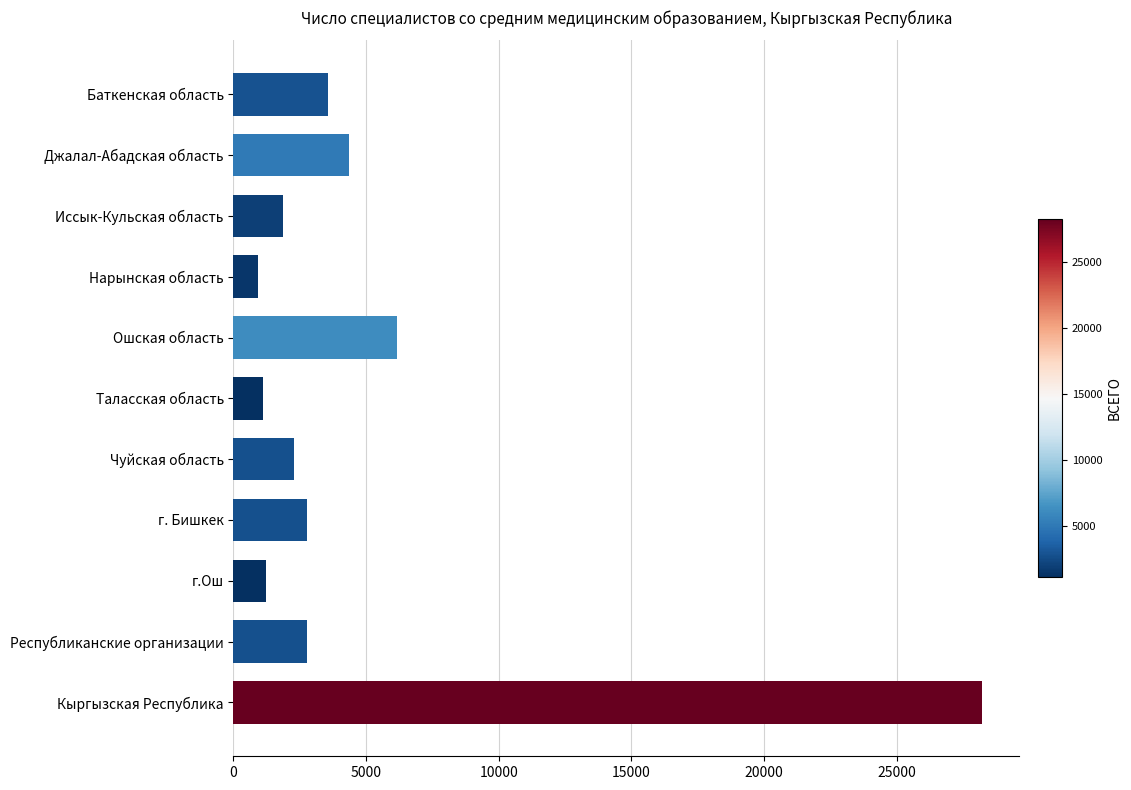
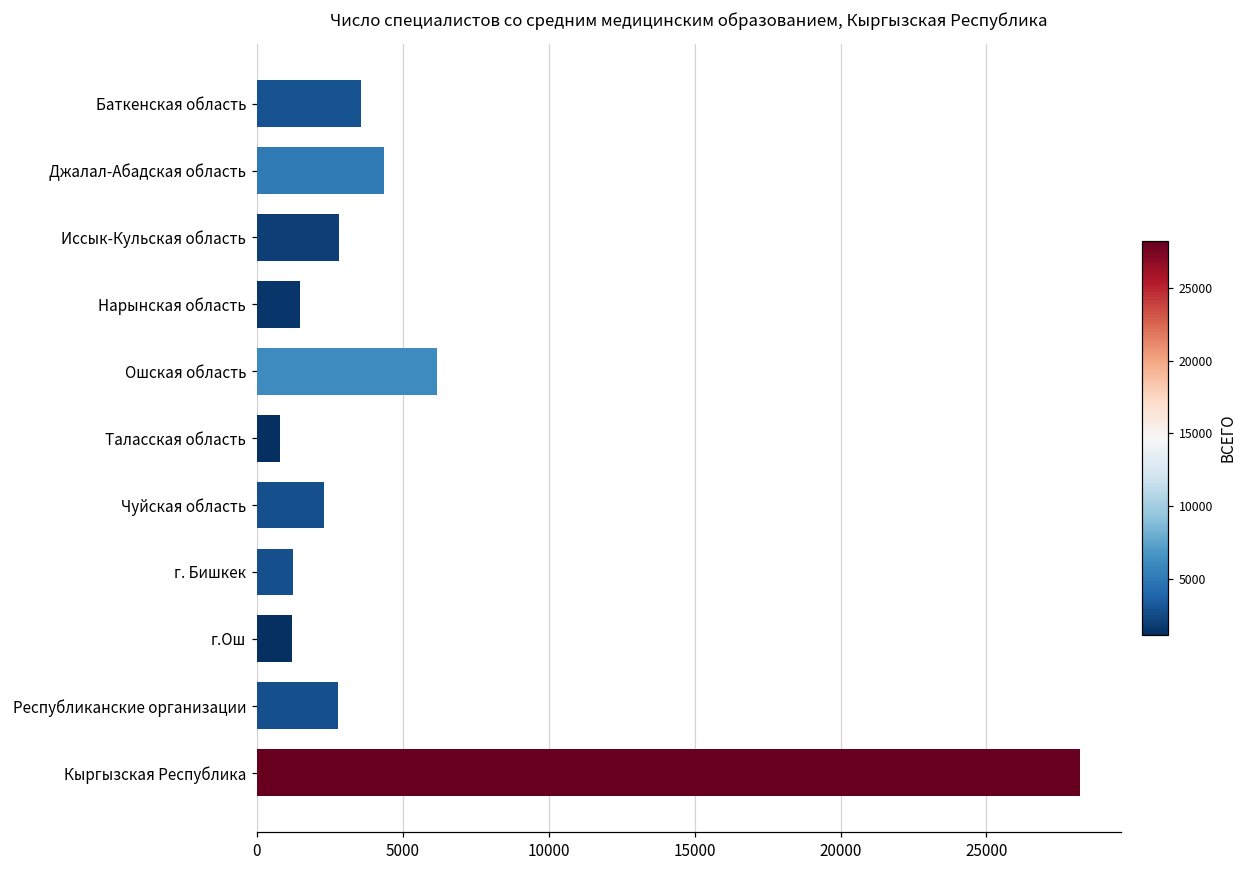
  {
    "Баткенская область": 3600,
    "Джалал-Абадская область": 4400,
-   "Иссык-Кульская область": 1900,
-   "Нарынская область": 900,
+   "Иссык-Кульская область": 2800,
+   "Нарынская область": 1500,
    "Ошская область": 6200,
-   "Таласская область": 1100,
+   "Таласская область": 800,
    "Чуйская область": 2300,
-   "г. Бишкек": 2800,
+   "г. Бишкек": 1300,
    "г.Ош": 1200,
    "Республиканские организации": 2800,
    "Кыргызская Республика": 28200
  }
